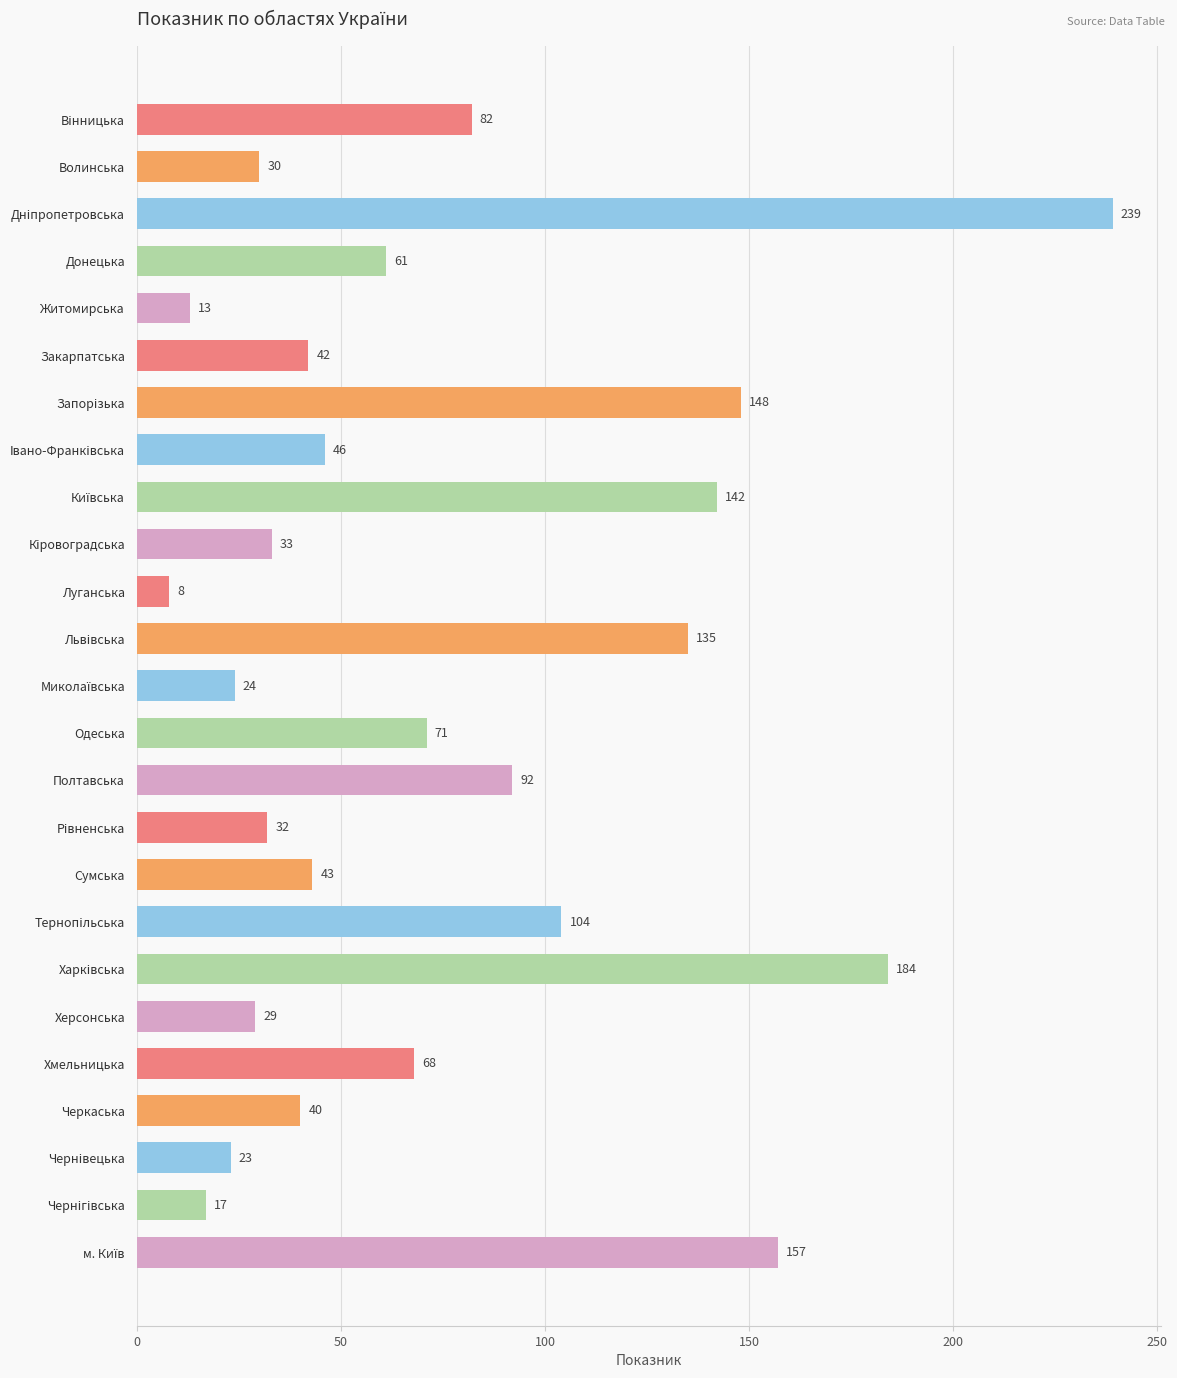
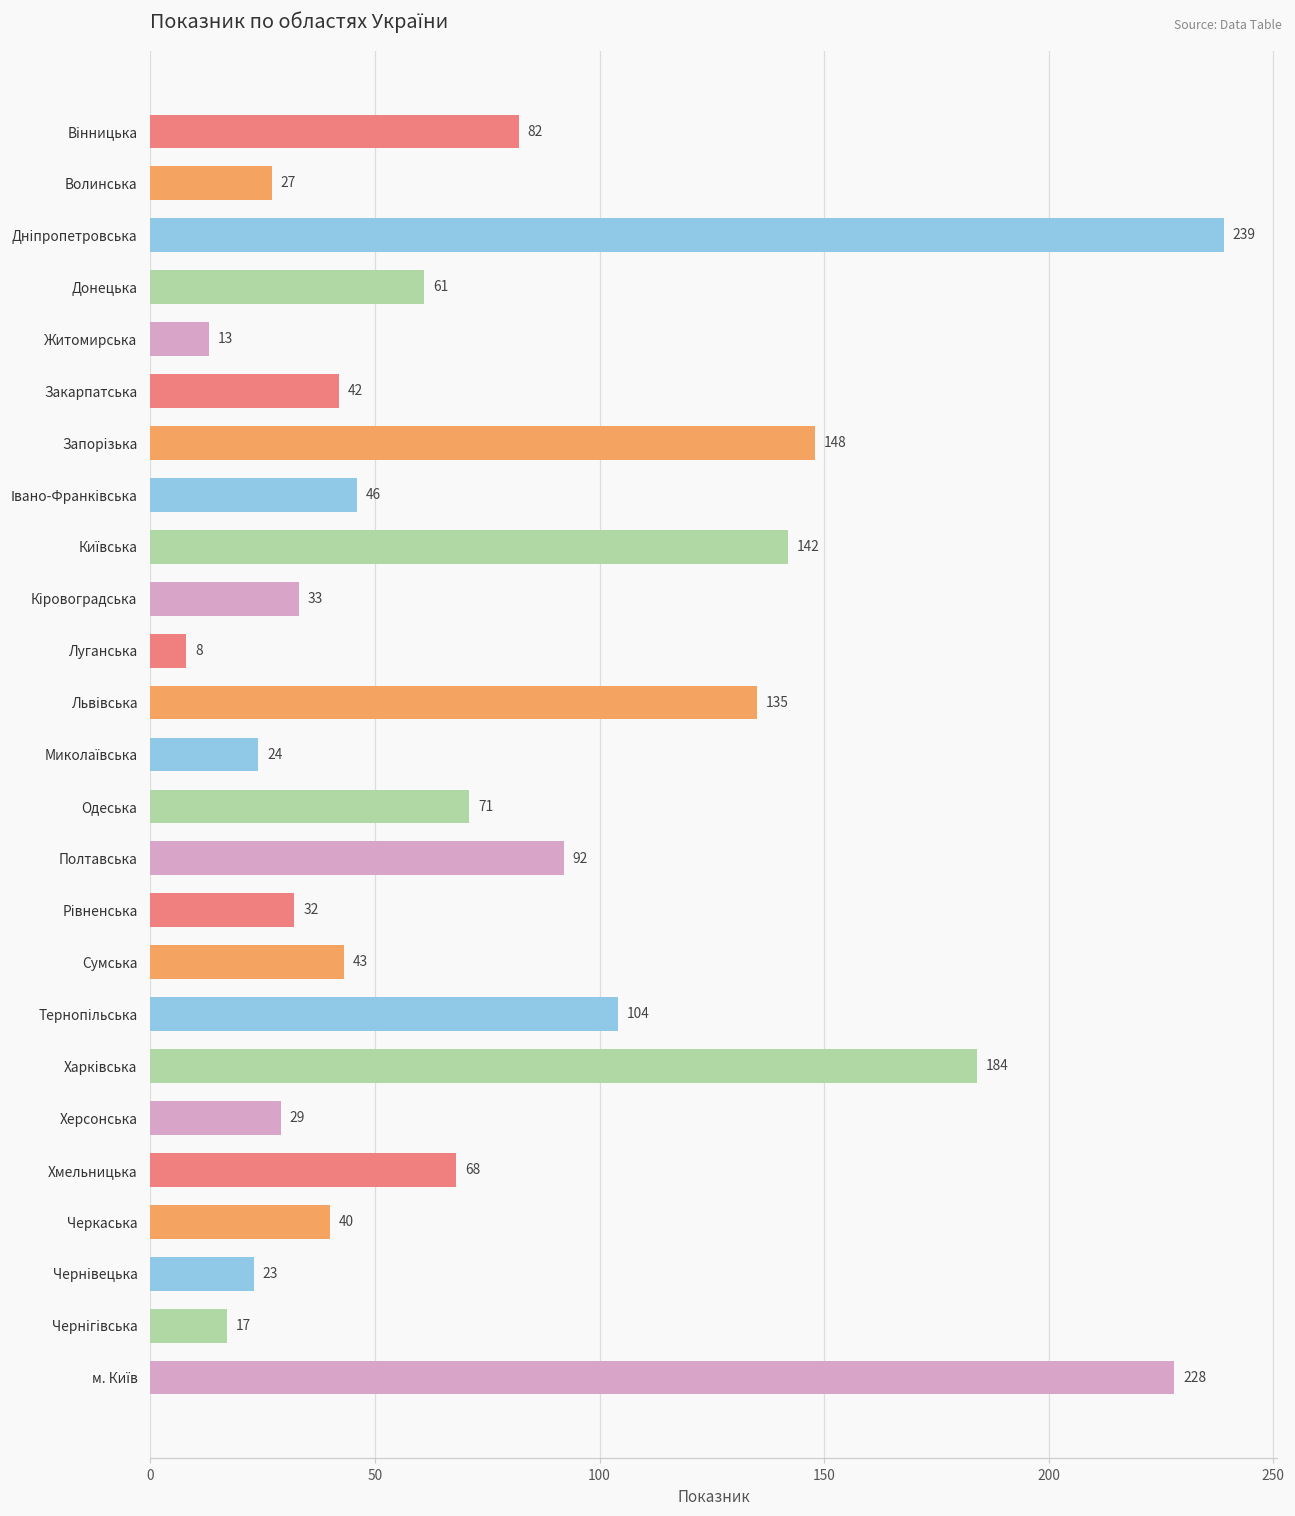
  {
    "Вінницька": 82,
-   "Волинська": 30,
+   "Волинська": 27,
    "Дніпропетровська": 239,
    "Донецька": 61,
    "Житомирська": 13,
    "Закарпатська": 42,
    "Запорізька": 148,
    "Івано-Франківська": 46,
    "Київська": 142,
    "Кіровоградська": 33,
    "Луганська": 8,
    "Львівська": 135,
    "Миколаївська": 24,
    "Одеська": 71,
    "Полтавська": 92,
    "Рівненська": 32,
    "Сумська": 43,
    "Тернопільська": 104,
    "Харківська": 184,
    "Херсонська": 29,
    "Хмельницька": 68,
    "Черкаська": 40,
    "Чернівецька": 23,
    "Чернігівська": 17,
-   "м. Київ": 157
+   "м. Київ": 228
  }
